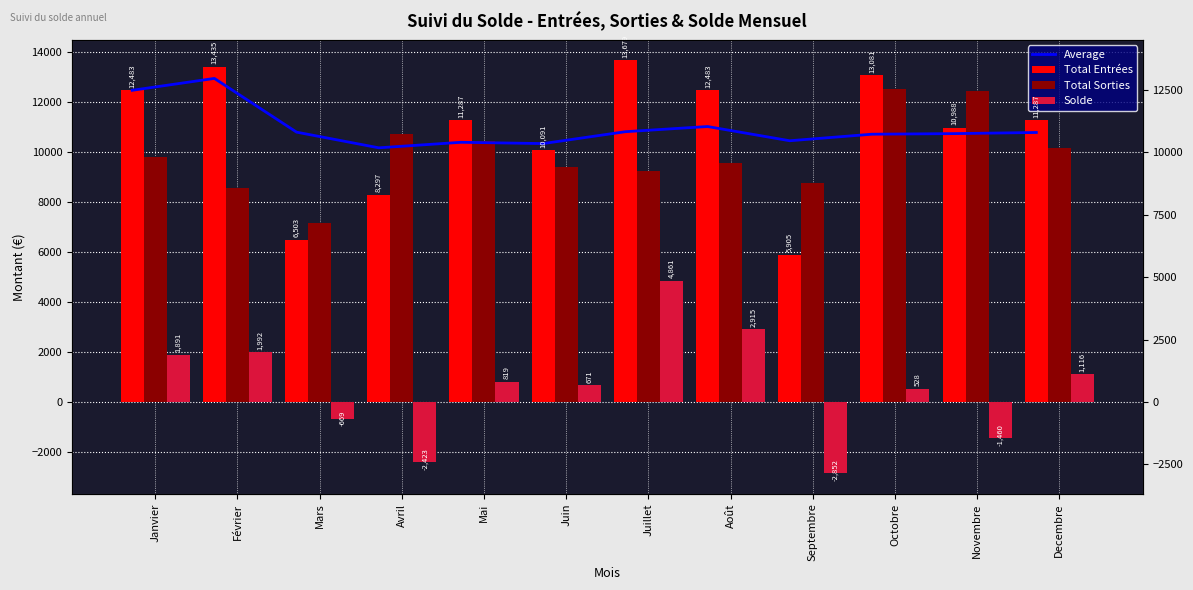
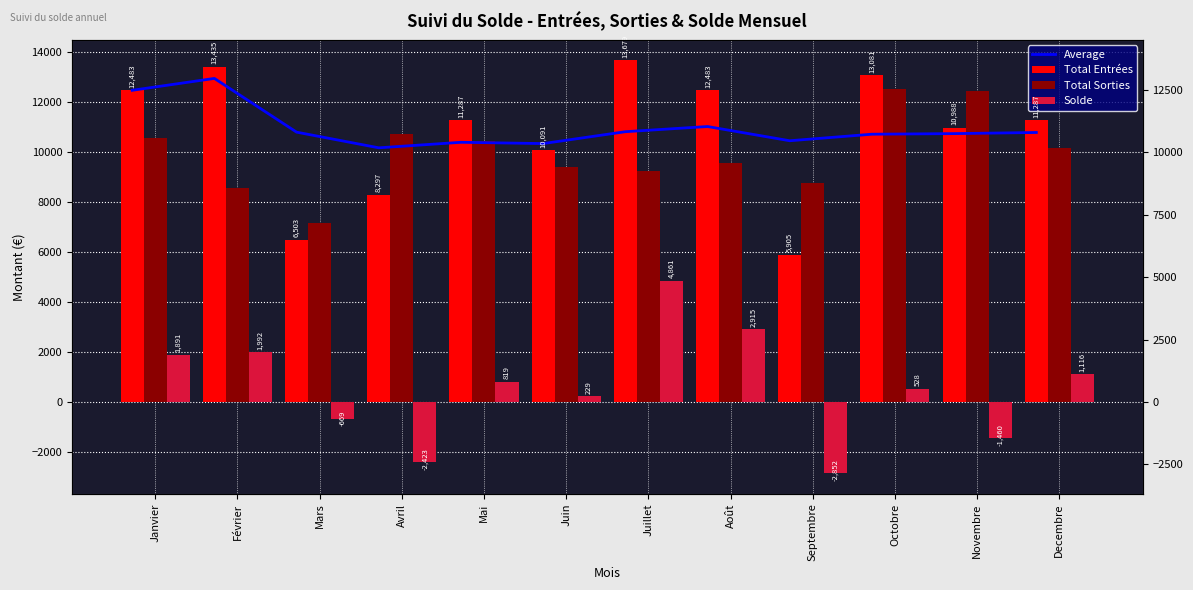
  {
    "Total Entrées": {
      "Janvier": "12,483",
      "Février": "13,435",
      "Mars": "6,503",
      "Avril": "8,297",
      "Mai": "11,287",
      "Juillet": "13,679",
      "Août": "12,483",
      "Septembre": "5,905",
      "Octobre": "13,081",
      "Novembre": "10,988"
    },
    "Total Sorties": {
-     "Janvier": "9800",
+     "Janvier": "10600",
      "Février": "8600",
      "Mars": "7200",
      "Avril": "10700",
      "Mai": "10500",
      "Juin": "9400",
      "Juillet": "9300",
      "Août": "9600",
      "Septembre": "8800",
      "Octobre": "12600",
      "Novembre": "12400",
      "Decembre": "10200"
    },
    "Solde": {
      "Janvier": "1,891",
      "Février": "1,992",
      "Mars": "-669",
      "Avril": "-2,423",
      "Mai": "819",
-     "Juin": "671",
+     "Juin": "229",
      "Juillet": "4,861",
      "Août": "2,915",
      "Septembre": "-2,852",
      "Octobre": "528",
      "Novembre": "-1,460",
      "Decembre": "1,116"
    }
  }
